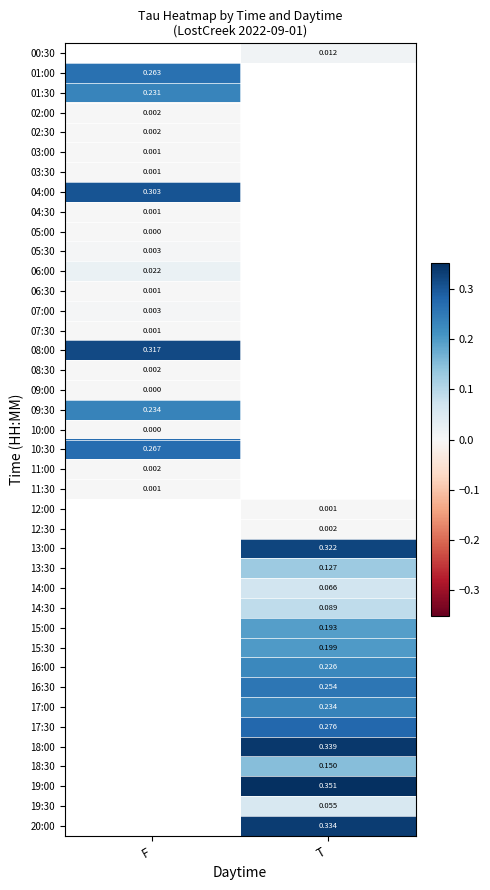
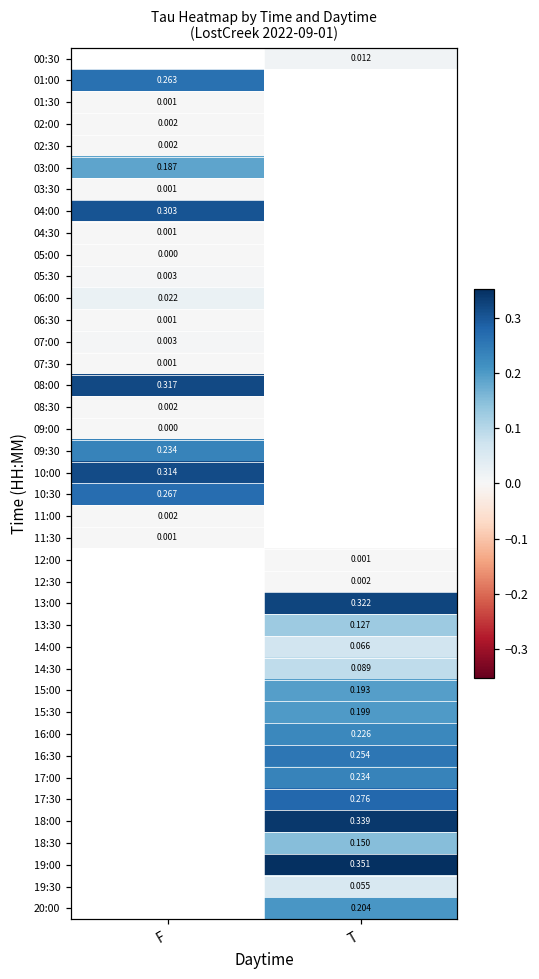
  {
    "00:30": {
      "T": 0.012
    },
    "01:00": {
      "F": 0.263
    },
    "01:30": {
-     "F": 0.231
+     "F": 0.001
    },
    "02:00": {
      "F": 0.002
    },
    "02:30": {
      "F": 0.002
    },
    "03:00": {
-     "F": 0.001
+     "F": 0.187
    },
    "03:30": {
      "F": 0.001
    },
    "04:00": {
      "F": 0.303
    },
    "04:30": {
      "F": 0.001
    },
    "05:00": {
      "F": 0.000
    },
    "05:30": {
      "F": 0.003
    },
    "06:00": {
      "F": 0.022
    },
    "06:30": {
      "F": 0.001
    },
    "07:00": {
      "F": 0.003
    },
    "07:30": {
      "F": 0.001
    },
    "08:00": {
      "F": 0.317
    },
    "08:30": {
      "F": 0.002
    },
    "09:00": {
      "F": 0.000
    },
    "09:30": {
      "F": 0.234
    },
    "10:00": {
-     "F": 0.000
+     "F": 0.314
    },
    "10:30": {
      "F": 0.267
    },
    "11:00": {
      "F": 0.002
    },
    "11:30": {
      "F": 0.001
    },
    "12:00": {
      "T": 0.001
    },
    "12:30": {
      "T": 0.002
    },
    "13:00": {
      "T": 0.322
    },
    "13:30": {
      "T": 0.127
    },
    "14:00": {
      "T": 0.066
    },
    "14:30": {
      "T": 0.089
    },
    "15:00": {
      "T": 0.193
    },
    "15:30": {
      "T": 0.199
    },
    "16:00": {
      "T": 0.226
    },
    "16:30": {
      "T": 0.254
    },
    "17:00": {
      "T": 0.234
    },
    "17:30": {
      "T": 0.276
    },
    "18:00": {
      "T": 0.339
    },
    "18:30": {
      "T": 0.150
    },
    "19:00": {
      "T": 0.351
    },
    "19:30": {
      "T": 0.055
    },
    "20:00": {
-     "T": 0.334
+     "T": 0.204
    }
  }
